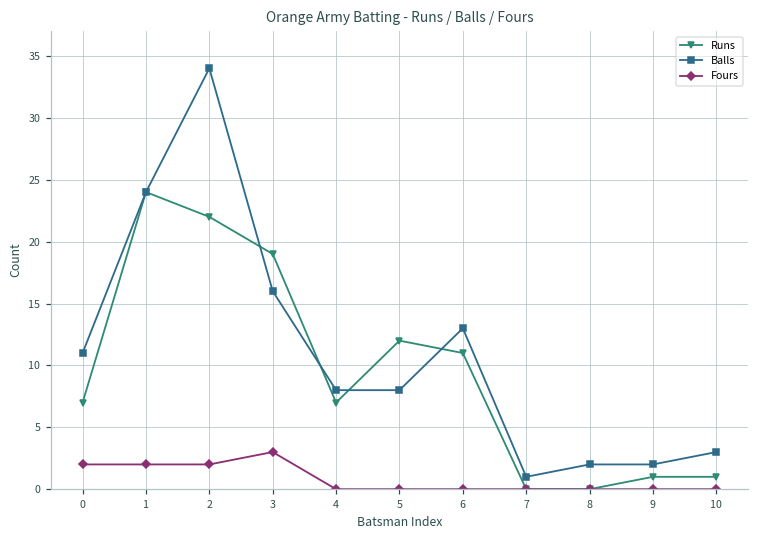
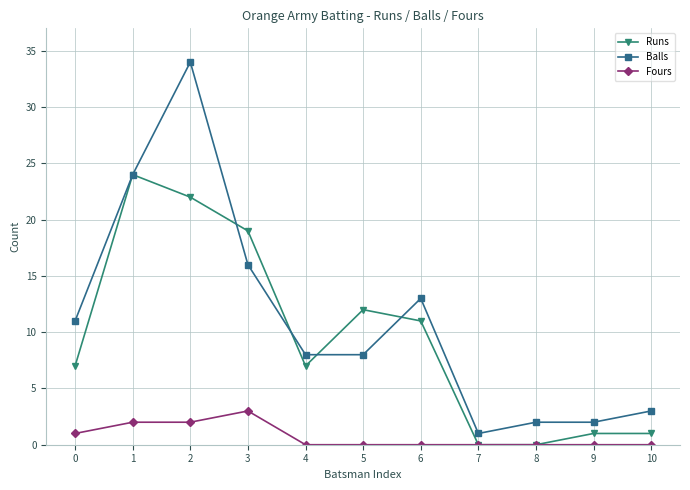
  {
    "Fours": {
-     "0": 2,
+     "0": 1,
      "1": 2,
      "2": 2,
      "3": 3,
      "4": 0,
      "5": 0,
      "6": 0,
      "9": 0,
      "10": 0
    }
  }
